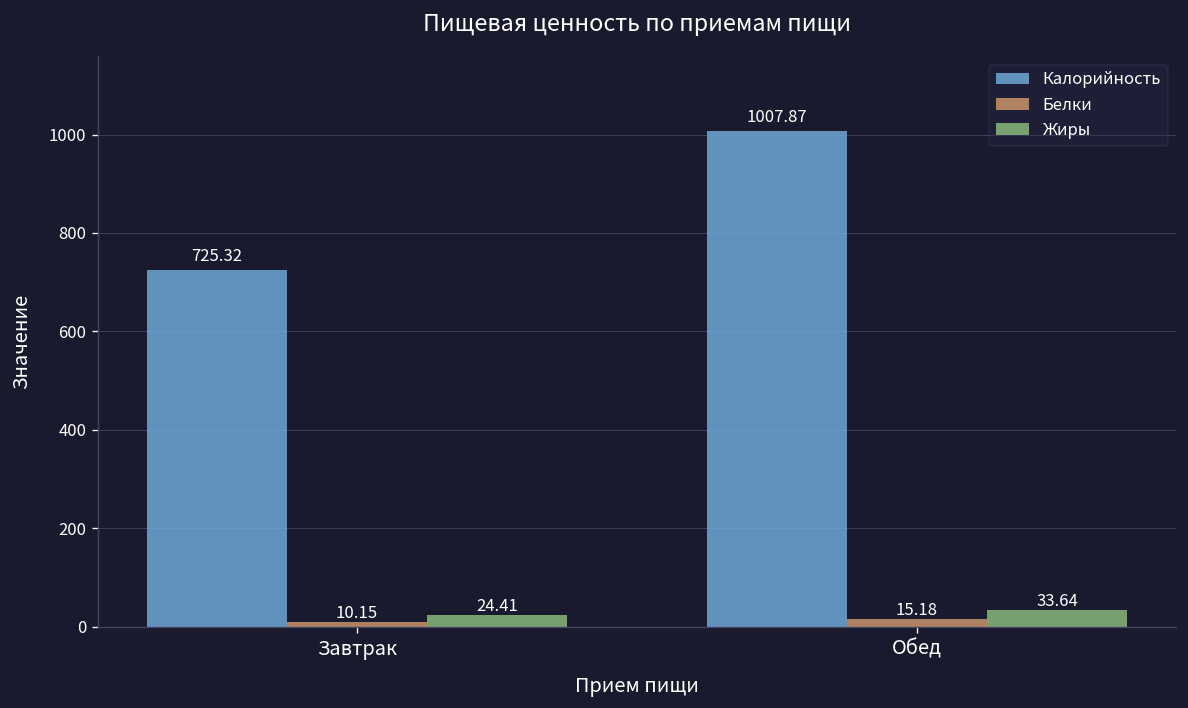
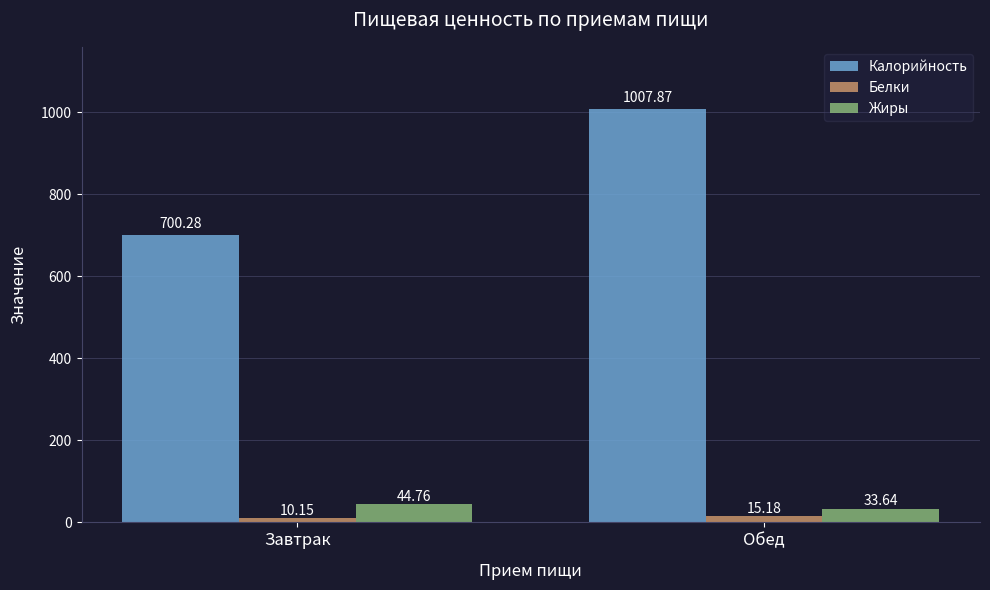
  {
    "Калорийность": {
-     "Завтрак": 725.32,
+     "Завтрак": 700.28,
      "Обед": 1007.87
    },
    "Белки": {
      "Завтрак": 10.15,
      "Обед": 15.18
    },
    "Жиры": {
-     "Завтрак": 24.41,
+     "Завтрак": 44.76,
      "Обед": 33.64
    }
  }
